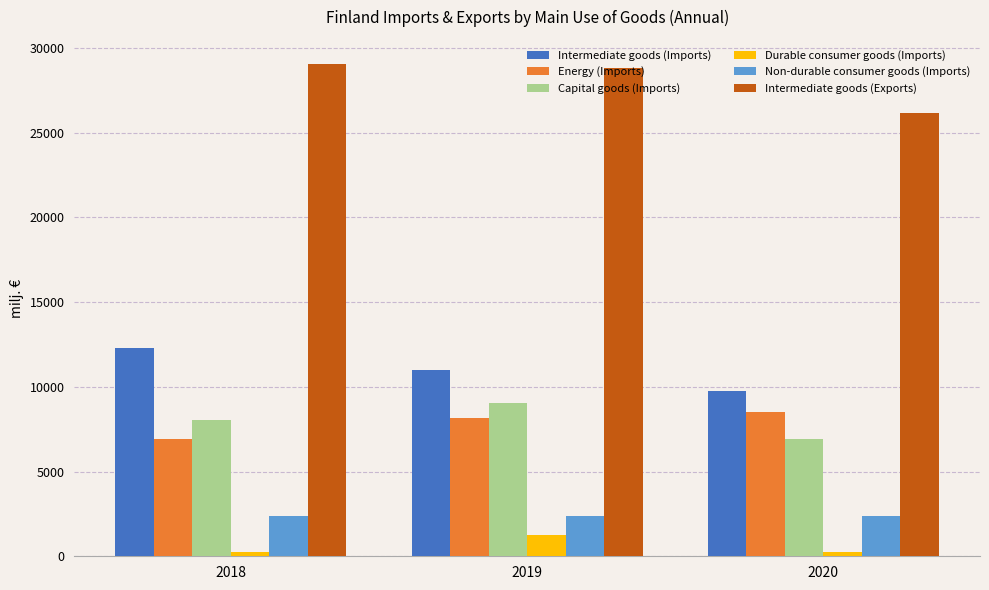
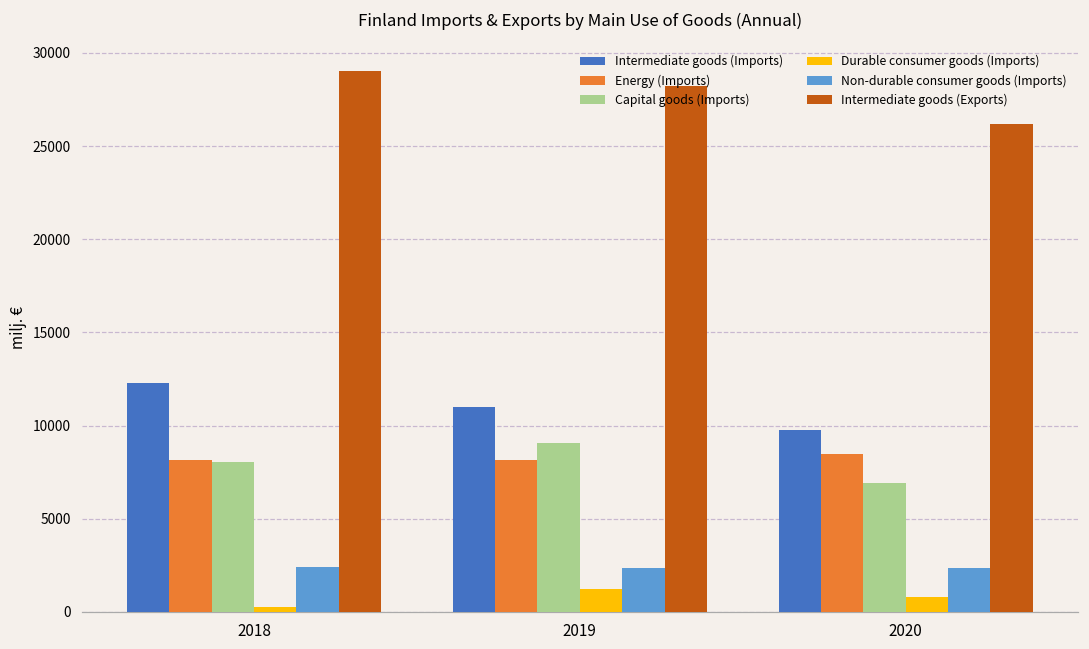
  {
    "Energy (Imports)": {
-     "2018": 6900,
+     "2018": 8200,
      "2019": 8200,
      "2020": 8500
    },
    "Capital goods (Imports)": {
      "2018": 8000,
      "2019": 9000,
      "2020": 6900
    },
    "Durable consumer goods (Imports)": {
      "2018": 300,
      "2019": 1200,
-     "2020": 300
+     "2020": 800
    },
    "Intermediate goods (Exports)": {
      "2018": 29000,
-     "2019": 28800,
+     "2019": 28200,
      "2020": 26200
    }
  }
